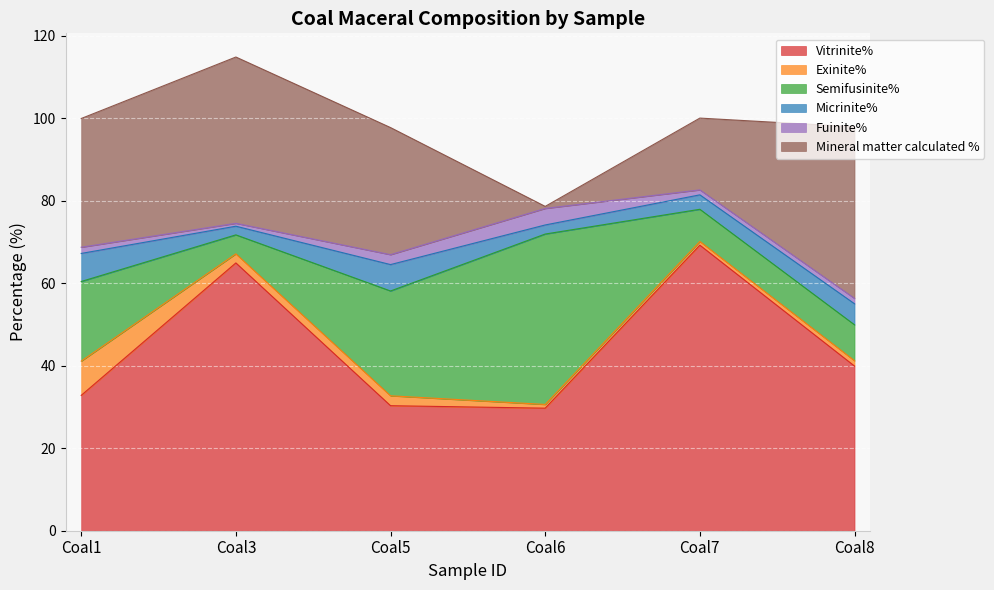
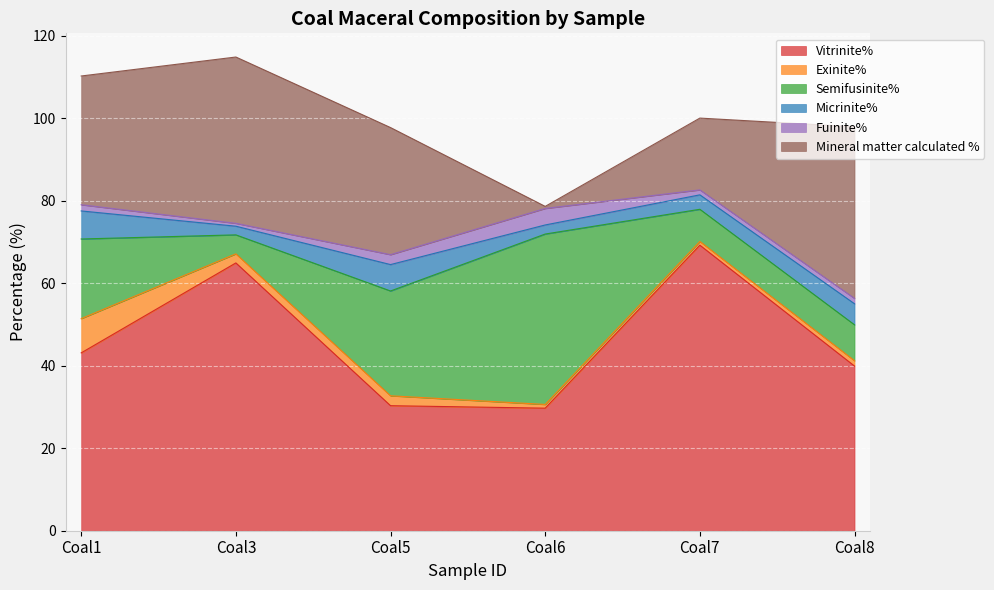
  {
    "Vitrinite%": {
-     "Coal1": 33,
+     "Coal1": 43,
      "Coal3": 65,
      "Coal5": 30,
      "Coal6": 30,
      "Coal7": 69,
      "Coal8": 40
    },
    "Exinite%": {
      "Coal1": 8,
      "Coal3": 2,
      "Coal5": 2,
      "Coal6": 1,
      "Coal7": 1,
      "Coal8": 1
    },
    "Semifusinite%": {
      "Coal1": 19,
      "Coal3": 5,
      "Coal5": 25,
      "Coal6": 41,
      "Coal7": 8,
      "Coal8": 9
    },
    "Micrinite%": {
      "Coal1": 7,
      "Coal3": 2,
      "Coal5": 6,
      "Coal6": 2,
      "Coal7": 4,
      "Coal8": 5
    },
    "Fuinite%": {
      "Coal1": 2,
      "Coal3": 1,
      "Coal5": 2,
      "Coal7": 1,
      "Coal8": 1
    },
    "Mineral matter calculated %": {
      "Coal1": 31,
      "Coal3": 40,
      "Coal5": 31,
      "Coal7": 17
    }
  }
